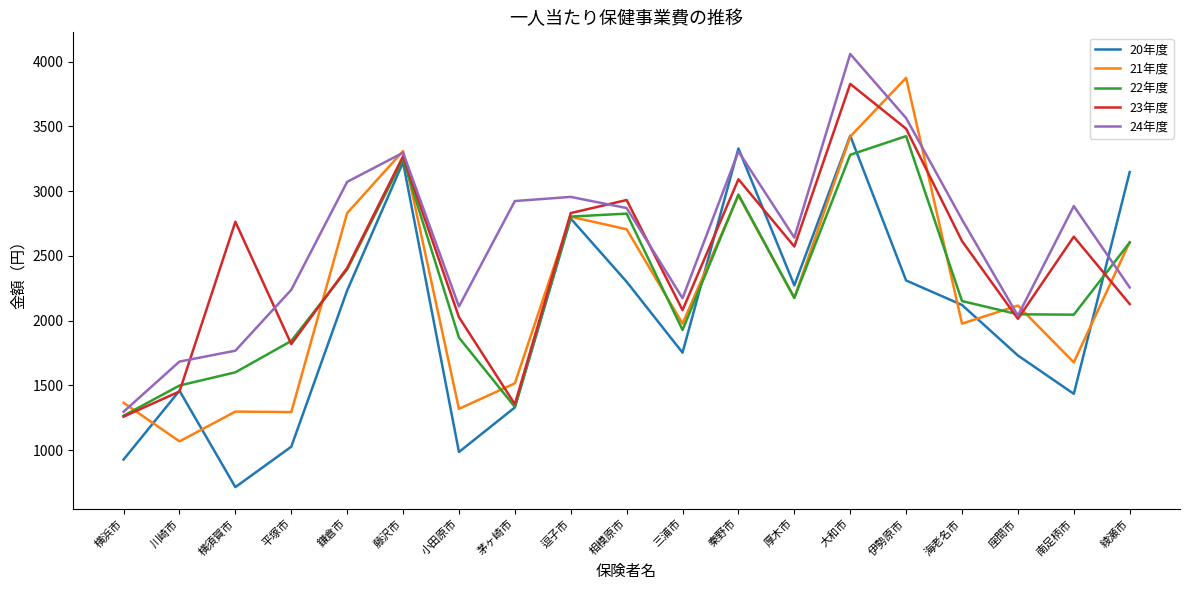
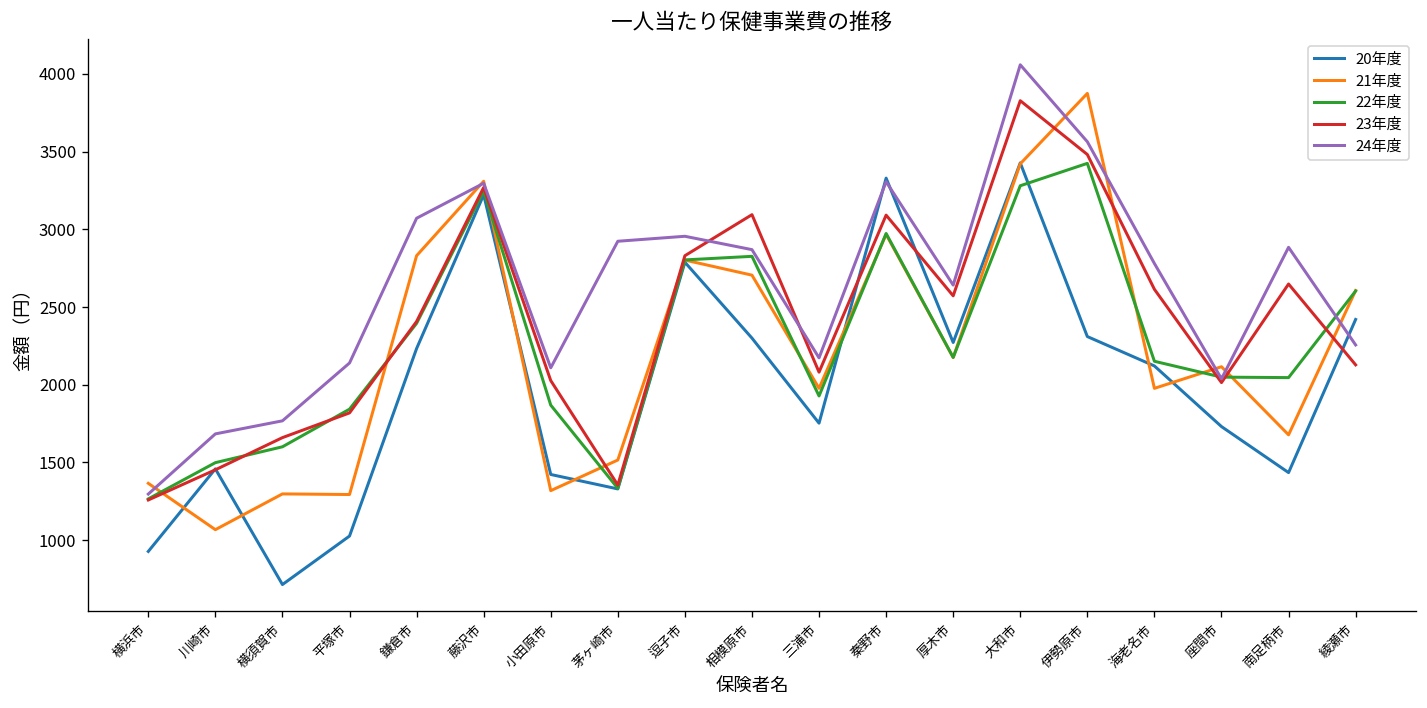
  {
    "20年度": {
      "横浜市": 930,
      "横須賀市": 720,
      "平塚市": 1030,
      "鎌倉市": 2230,
      "藤沢市": 3220,
-     "小田原市": 990,
+     "小田原市": 1420,
      "相模原市": 2300,
      "三浦市": 1750,
      "秦野市": 3330,
      "厚木市": 2270,
      "伊勢原市": 2310,
      "海老名市": 2120,
      "座間市": 1730,
      "南足柄市": 1440,
-     "綾瀬市": 3150
+     "綾瀬市": 2420
    },
    "21年度": {
      "横浜市": 1370,
      "川崎市": 1070,
      "横須賀市": 1300,
      "平塚市": 1290,
      "鎌倉市": 2830,
      "小田原市": 1320,
      "茅ヶ崎市": 1520,
      "相模原市": 2710,
      "三浦市": 1980,
      "伊勢原市": 3870,
      "海老名市": 1980,
      "座間市": 2120,
      "南足柄市": 1680
    },
    "22年度": {
      "川崎市": 1500,
      "横須賀市": 1600,
      "平塚市": 1840,
      "藤沢市": 3250,
      "小田原市": 1870,
      "相模原市": 2830,
      "三浦市": 1930,
      "大和市": 3280,
      "伊勢原市": 3420,
      "海老名市": 2150,
      "南足柄市": 2050
    },
    "23年度": {
-     "横須賀市": 2760,
+     "横須賀市": 1660,
      "平塚市": 1820,
      "藤沢市": 3270,
      "小田原市": 2030,
      "茅ヶ崎市": 1360,
      "逗子市": 2830,
-     "相模原市": 2930,
+     "相模原市": 3090,
      "三浦市": 2080,
      "秦野市": 3090,
      "厚木市": 2570,
      "大和市": 3830,
      "伊勢原市": 3480,
      "海老名市": 2610,
      "座間市": 2010,
      "南足柄市": 2650,
      "綾瀬市": 2130
    },
    "24年度": {
      "横浜市": 1300,
      "川崎市": 1680,
      "横須賀市": 1770,
-     "平塚市": 2240,
+     "平塚市": 2140,
      "鎌倉市": 3070,
      "小田原市": 2110,
      "茅ヶ崎市": 2920,
      "逗子市": 2960,
      "相模原市": 2870,
      "三浦市": 2170,
      "秦野市": 3310,
      "厚木市": 2640,
      "大和市": 4060,
      "伊勢原市": 3560,
      "海老名市": 2780,
      "南足柄市": 2880,
      "綾瀬市": 2260
    }
  }
